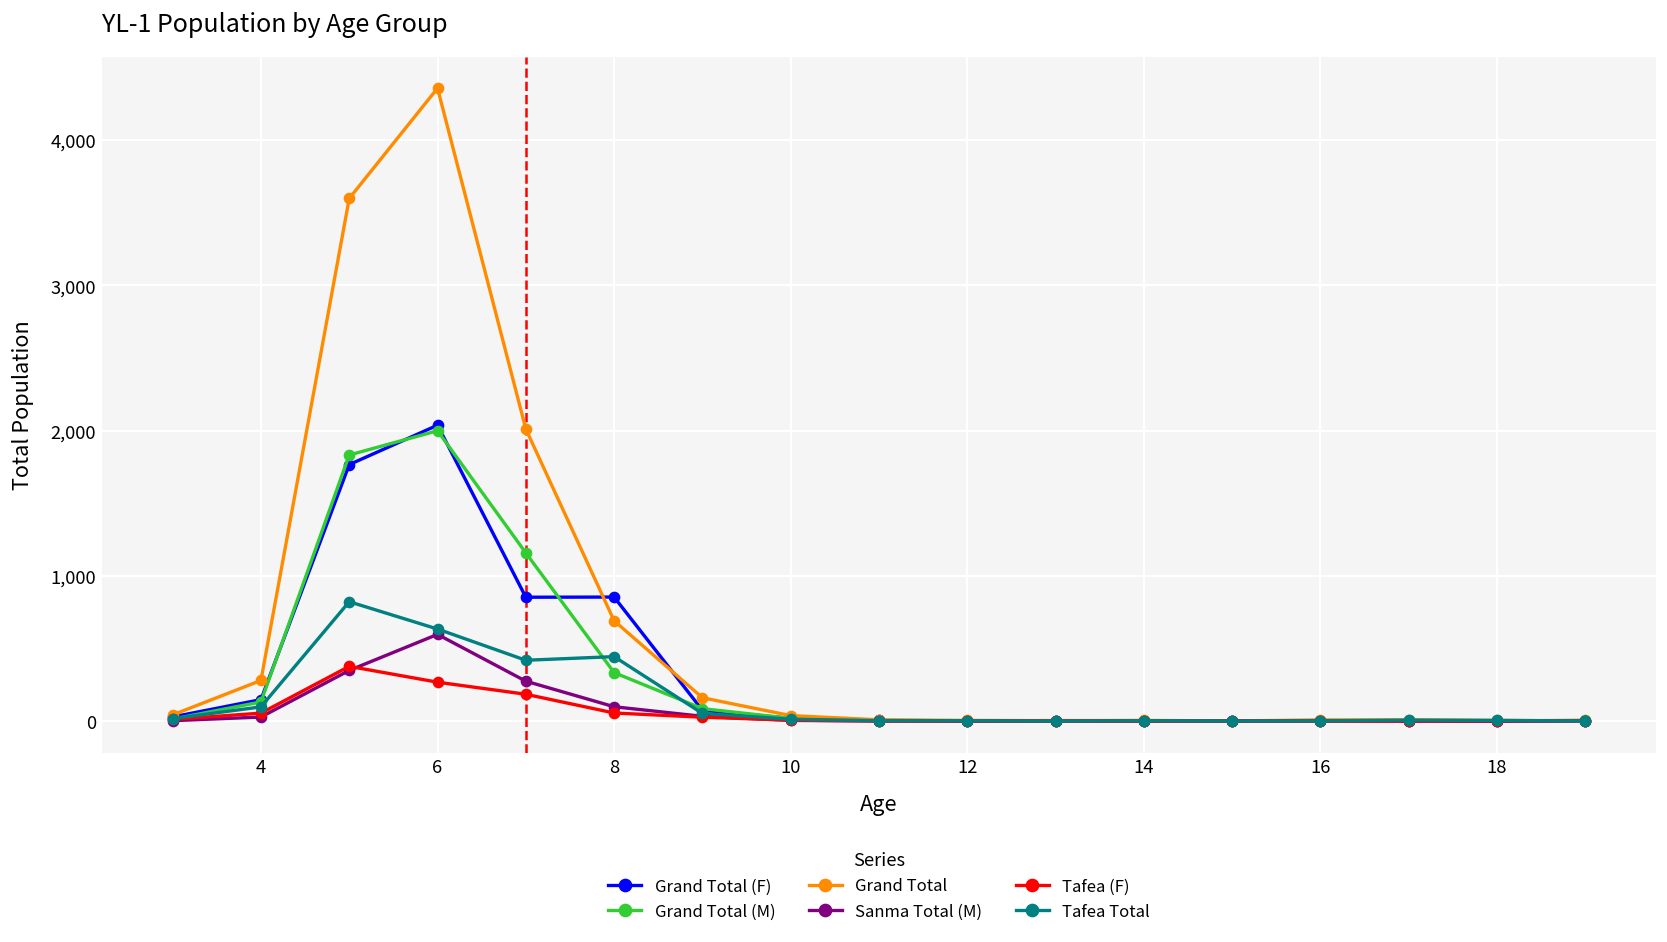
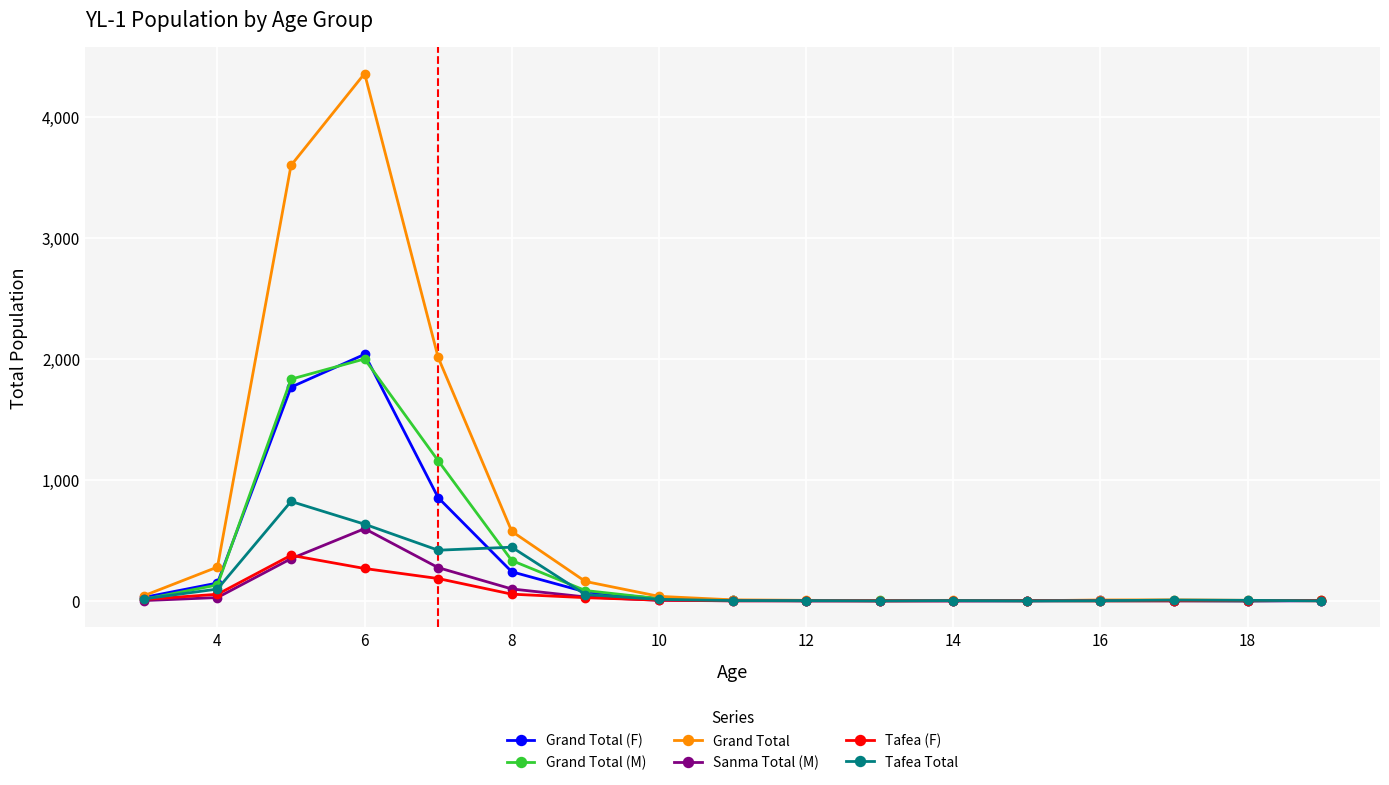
  {
    "Grand Total (F)": {
      "6": "2,040",
-     "8": "850"
+     "8": "240"
    },
    "Grand Total (M)": {
      "6": "2,000",
      "8": "330"
    },
    "Grand Total": {
      "4": "280",
      "6": "4,360",
-     "8": "690"
+     "8": "580"
    },
    "Sanma Total (M)": {
      "4": "30",
      "6": "600",
      "8": "100"
    },
    "Tafea (F)": {
      "4": "60",
      "6": "270",
      "8": "60"
    },
    "Tafea Total": {
      "4": "100",
      "6": "630",
      "8": "440"
    }
  }
